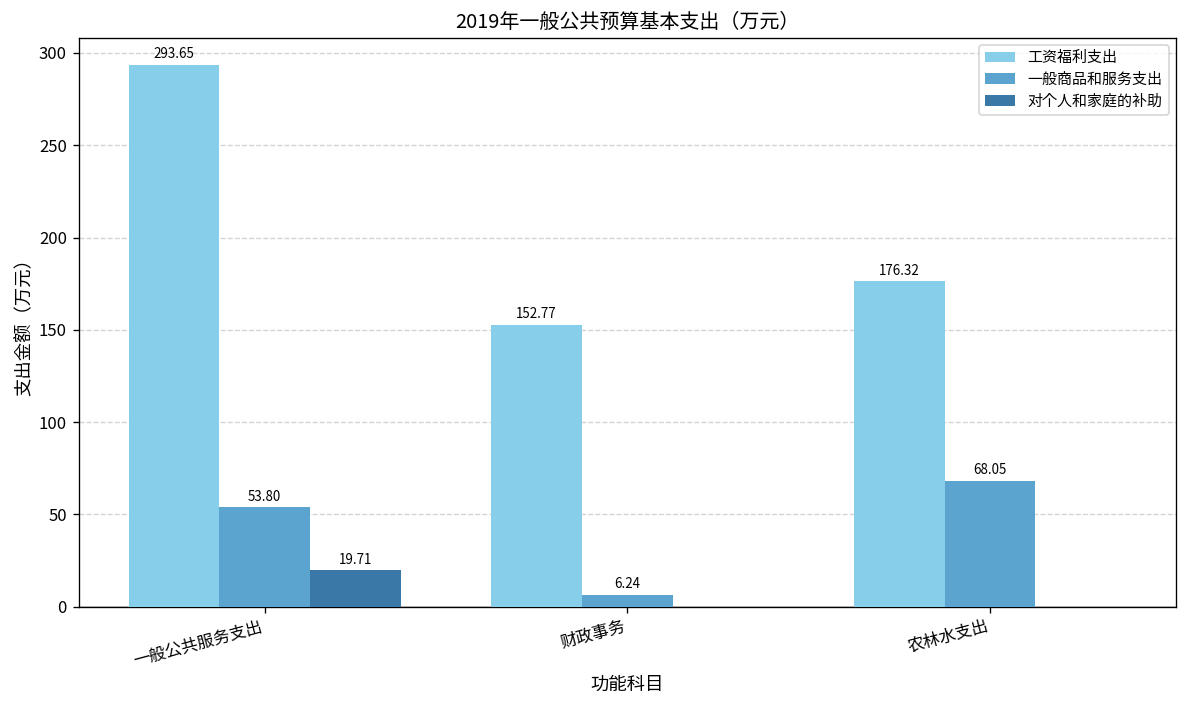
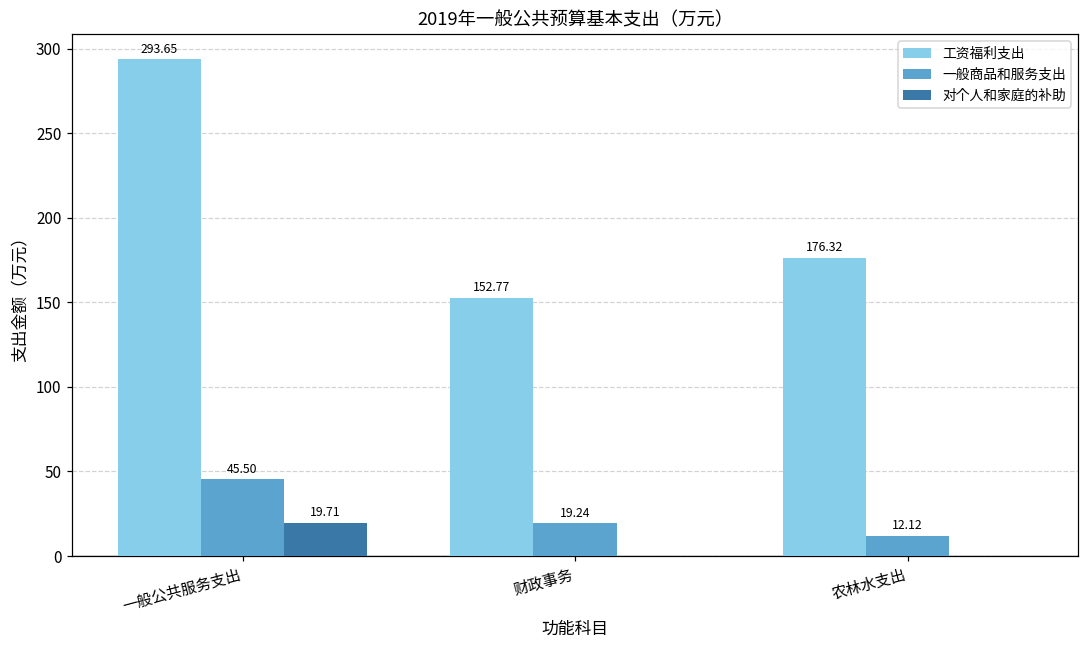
  {
    "工资福利支出": {
      "一般公共服务支出": 293.65,
      "财政事务": 152.77,
      "农林水支出": 176.32
    },
    "一般商品和服务支出": {
-     "一般公共服务支出": 53.80,
-     "财政事务": 6.24,
-     "农林水支出": 68.05
+     "一般公共服务支出": 45.50,
+     "财政事务": 19.24,
+     "农林水支出": 12.12
    },
    "对个人和家庭的补助": {
      "一般公共服务支出": 19.71
    }
  }
